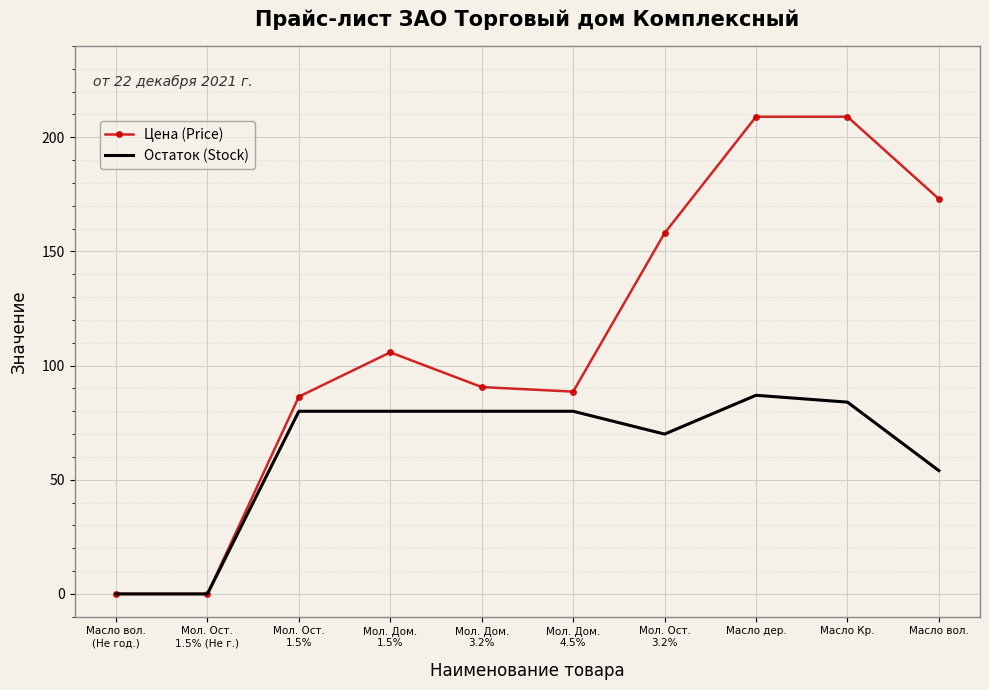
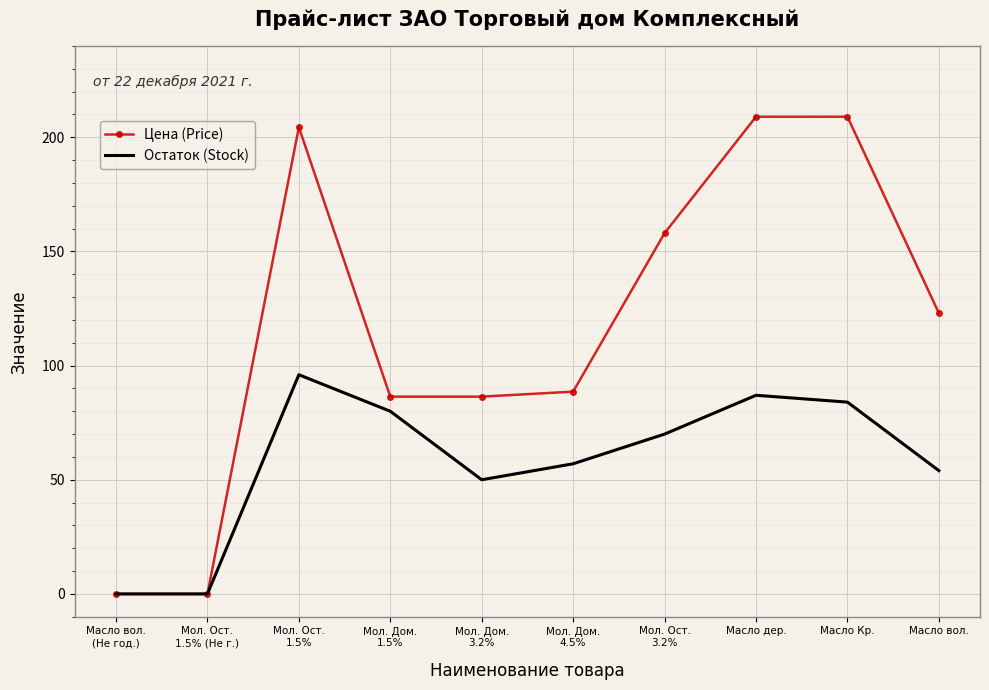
  {
    "Цена (Price)": {
-     "Мол. Ост. 1.5%": 86,
-     "Мол. Дом. 1.5%": 106,
-     "Мол. Дом. 3.2%": 91,
+     "Мол. Ост. 1.5%": 204,
+     "Мол. Дом. 1.5%": 86,
+     "Мол. Дом. 3.2%": 86,
      "Мол. Дом. 4.5%": 89,
      "Мол. Ост. 3.2%": 158,
      "Масло дер.": 209,
      "Масло Кр.": 209,
-     "Масло вол.": 173
+     "Масло вол.": 123
    },
    "Остаток (Stock)": {
-     "Мол. Ост. 1.5%": 80,
+     "Мол. Ост. 1.5%": 96,
      "Мол. Дом. 1.5%": 80,
-     "Мол. Дом. 3.2%": 80,
-     "Мол. Дом. 4.5%": 80,
+     "Мол. Дом. 3.2%": 50,
+     "Мол. Дом. 4.5%": 57,
      "Мол. Ост. 3.2%": 70,
      "Масло дер.": 87,
      "Масло Кр.": 84,
      "Масло вол.": 54
    }
  }
